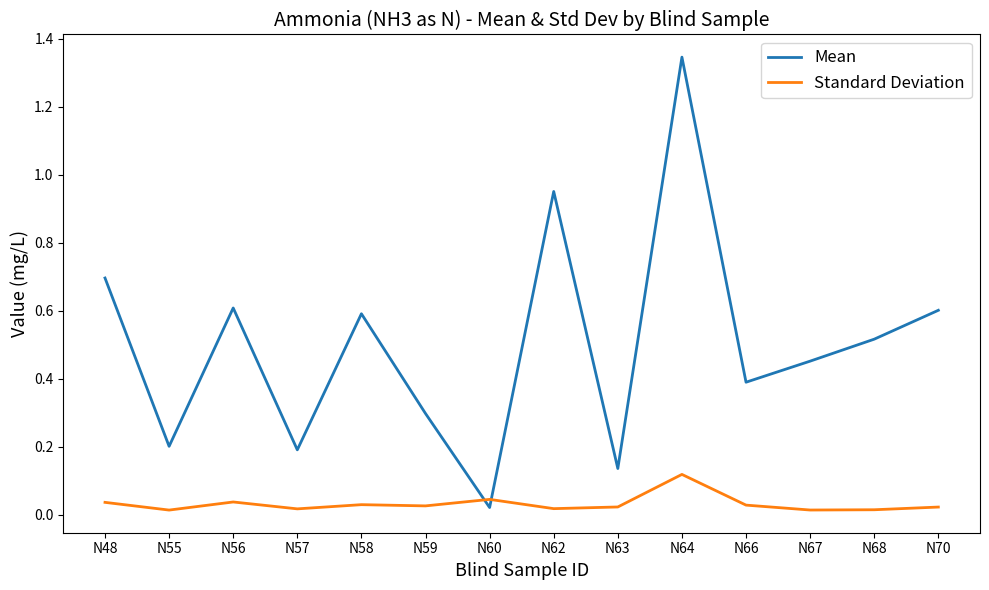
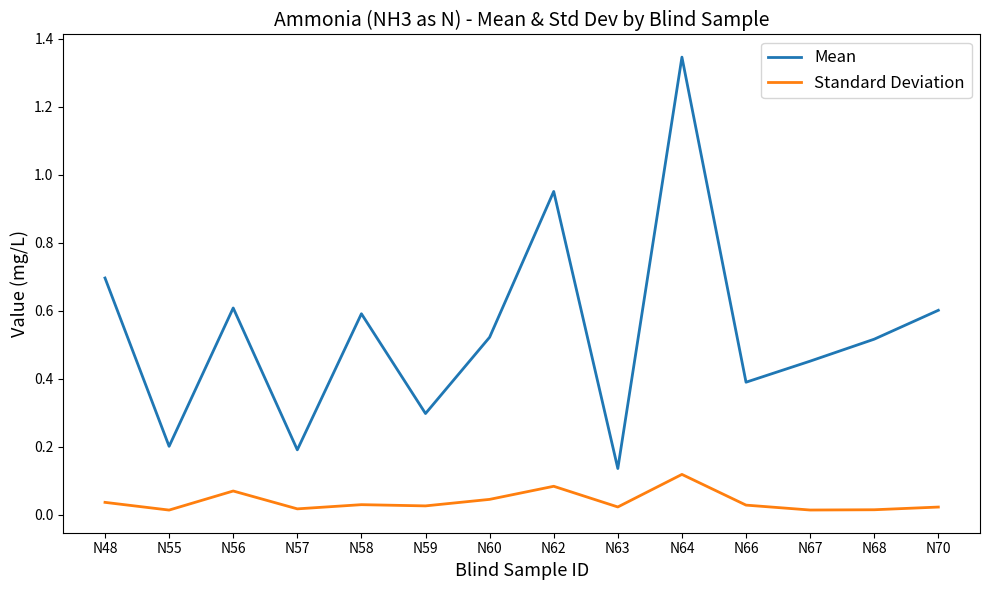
  {
    "Mean": {
      "N48": 0.70,
      "N55": 0.20,
      "N56": 0.61,
      "N57": 0.19,
      "N58": 0.59,
      "N59": 0.30,
-     "N60": 0.02,
+     "N60": 0.52,
      "N62": 0.95,
      "N63": 0.14,
      "N64": 1.35,
      "N66": 0.39,
      "N67": 0.45,
      "N68": 0.52,
      "N70": 0.60
    },
    "Standard Deviation": {
      "N48": 0.04,
      "N55": 0.01,
-     "N56": 0.04,
+     "N56": 0.07,
      "N57": 0.02,
      "N58": 0.03,
      "N59": 0.03,
      "N60": 0.04,
-     "N62": 0.02,
+     "N62": 0.08,
      "N63": 0.02,
      "N64": 0.12,
      "N66": 0.03,
      "N67": 0.01,
      "N68": 0.01,
      "N70": 0.02
    }
  }
